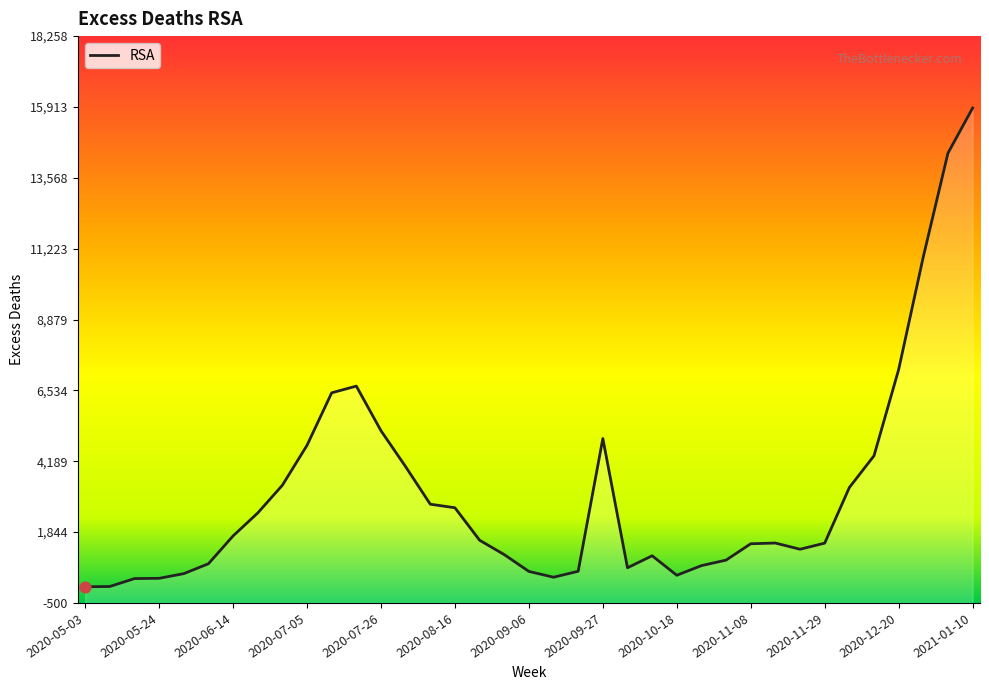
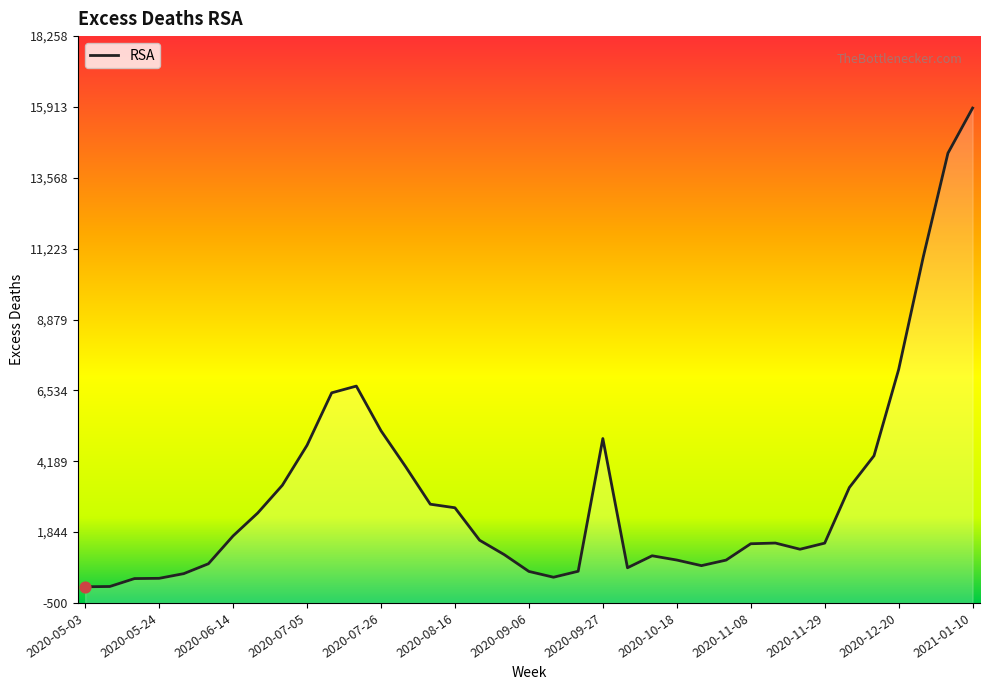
  {
    "RSA": {
      "2020-05-24": "300",
      "2020-06-14": "1,700",
      "2020-07-05": "4,700",
      "2020-07-26": "5,200",
      "2020-08-16": "2,600",
      "2020-09-06": "500",
      "2020-09-27": "4,900",
-     "2020-10-18": "400",
+     "2020-10-18": "900",
      "2020-11-08": "1,500",
      "2020-11-29": "1,500",
      "2020-12-20": "7,200",
      "2021-01-10": "15,900"
    }
  }
